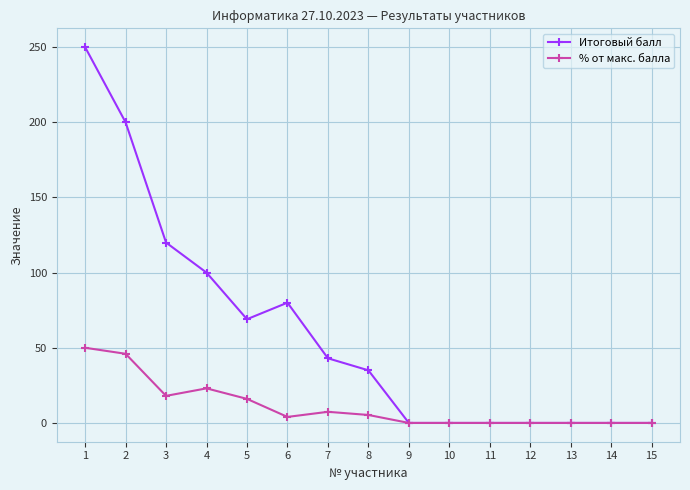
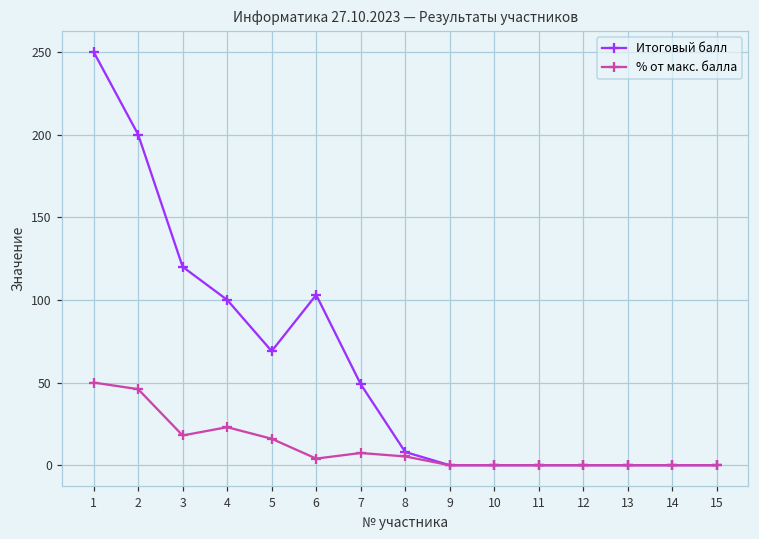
  {
    "Итоговый балл": {
      "1": 250,
      "2": 200,
      "3": 120,
      "4": 100,
      "5": 69,
-     "6": 80,
-     "7": 43,
-     "8": 35
+     "6": 103,
+     "7": 49,
+     "8": 8
    },
    "% от макс. балла": {
      "1": 50,
      "2": 46,
      "3": 18,
      "4": 23,
      "5": 16,
      "6": 4,
      "7": 7,
      "8": 5
    }
  }
